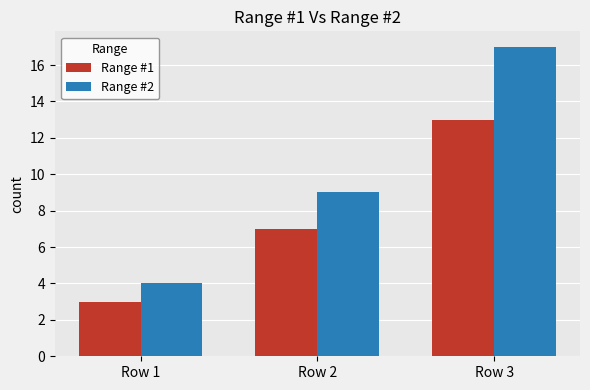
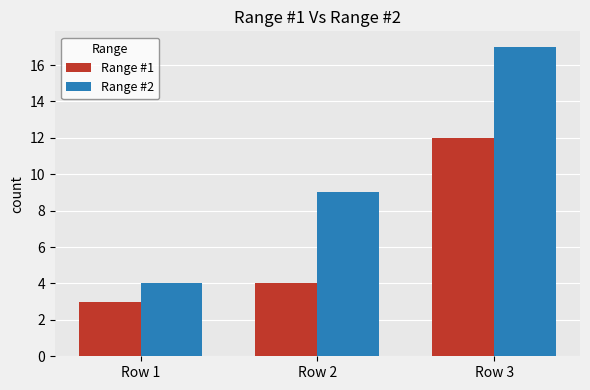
  {
    "Range #1": {
      "Row 1": 3,
-     "Row 2": 7,
-     "Row 3": 13
+     "Row 2": 4,
+     "Row 3": 12
    },
    "Range #2": {
      "Row 1": 4,
      "Row 2": 9,
      "Row 3": 17
    }
  }
